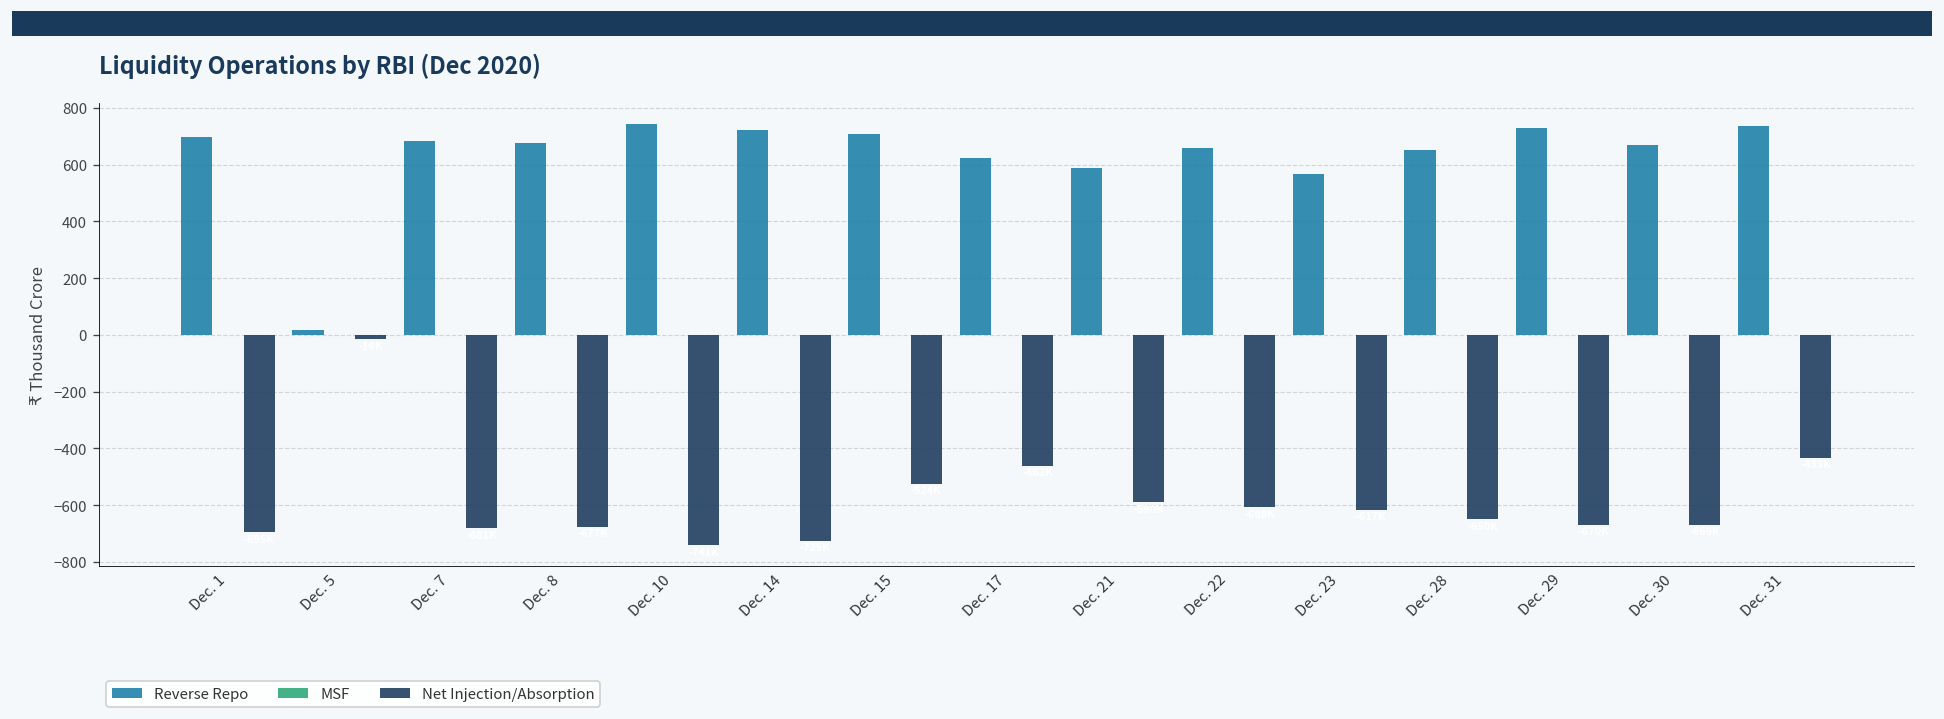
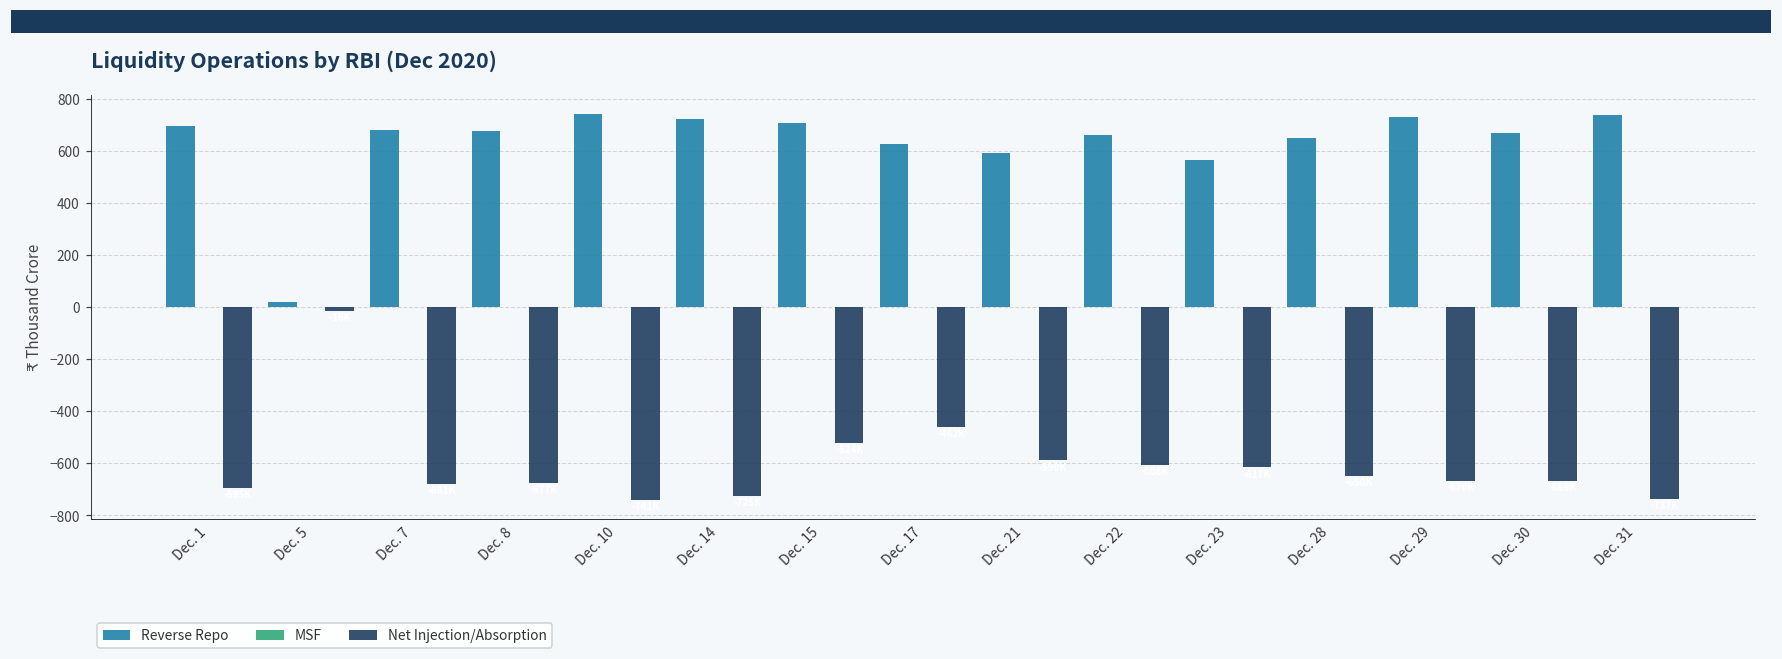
  {
    "Reverse Repo": {
      "Dec. 1": 700,
      "Dec. 5": 20,
      "Dec. 7": 680,
      "Dec. 8": 680,
      "Dec. 10": 740,
      "Dec. 14": 720,
      "Dec. 15": 710,
      "Dec. 17": 620,
      "Dec. 21": 590,
      "Dec. 22": 660,
      "Dec. 23": 570,
      "Dec. 28": 650,
      "Dec. 29": 730,
      "Dec. 30": 670,
      "Dec. 31": 740
    },
    "MSF": {
      "Dec. 8": 0,
      "Dec. 21": 0,
      "Dec. 22": 0,
      "Dec. 31": 0
    },
    "Net Injection/Absorption": {
      "Dec. 1": -700,
      "Dec. 5": -20,
      "Dec. 7": -680,
      "Dec. 8": -680,
      "Dec. 10": -740,
      "Dec. 14": -720,
      "Dec. 15": -520,
      "Dec. 17": -460,
      "Dec. 21": -590,
      "Dec. 22": -610,
      "Dec. 23": -620,
      "Dec. 28": -650,
      "Dec. 29": -670,
      "Dec. 30": -670,
-     "Dec. 31": -430
+     "Dec. 31": -740
    }
  }
